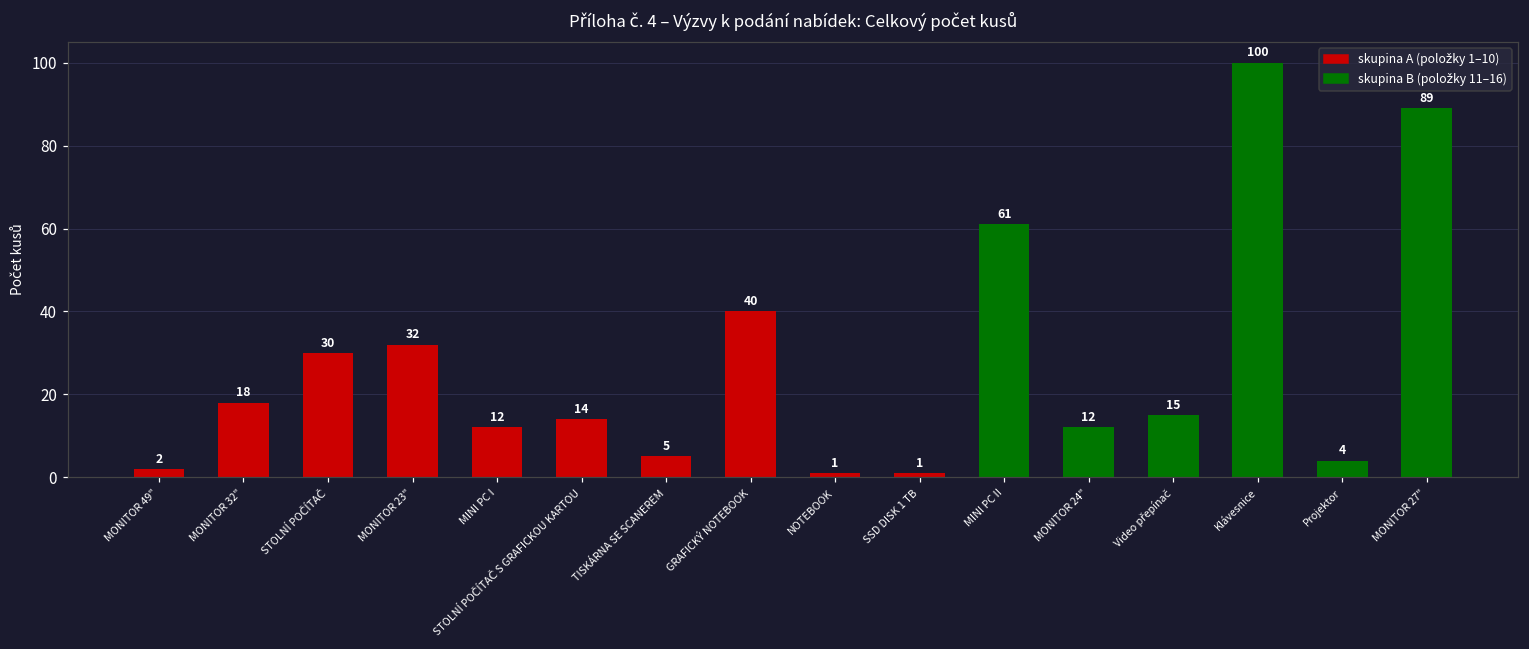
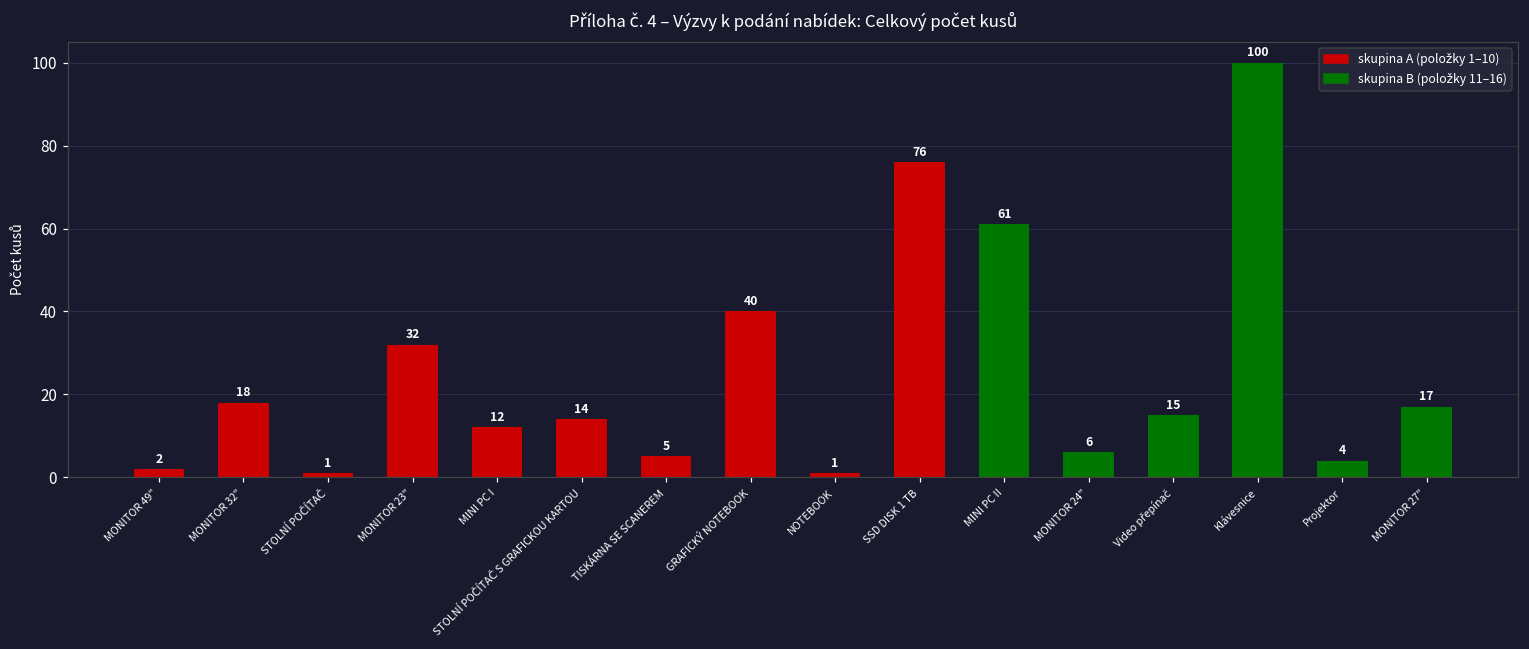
  {
    "MONITOR 49\"": 2,
    "MONITOR 32\"": 18,
-   "STOLNÍ POČÍTAČ": 30,
+   "STOLNÍ POČÍTAČ": 1,
    "MONITOR 23\"": 32,
    "MINI PC I": 12,
    "STOLNÍ POČÍTAČ S GRAFICKOU KARTOU": 14,
    "TISKÁRNA SE SCANEREM": 5,
    "GRAFICKÝ NOTEBOOK": 40,
    "NOTEBOOK": 1,
-   "SSD DISK 1 TB": 1,
+   "SSD DISK 1 TB": 76,
    "MINI PC II": 61,
-   "MONITOR 24\"": 12,
+   "MONITOR 24\"": 6,
    "Video přepínač": 15,
    "Klávesnice": 100,
    "Projektor": 4,
-   "MONITOR 27\"": 89
+   "MONITOR 27\"": 17
  }
